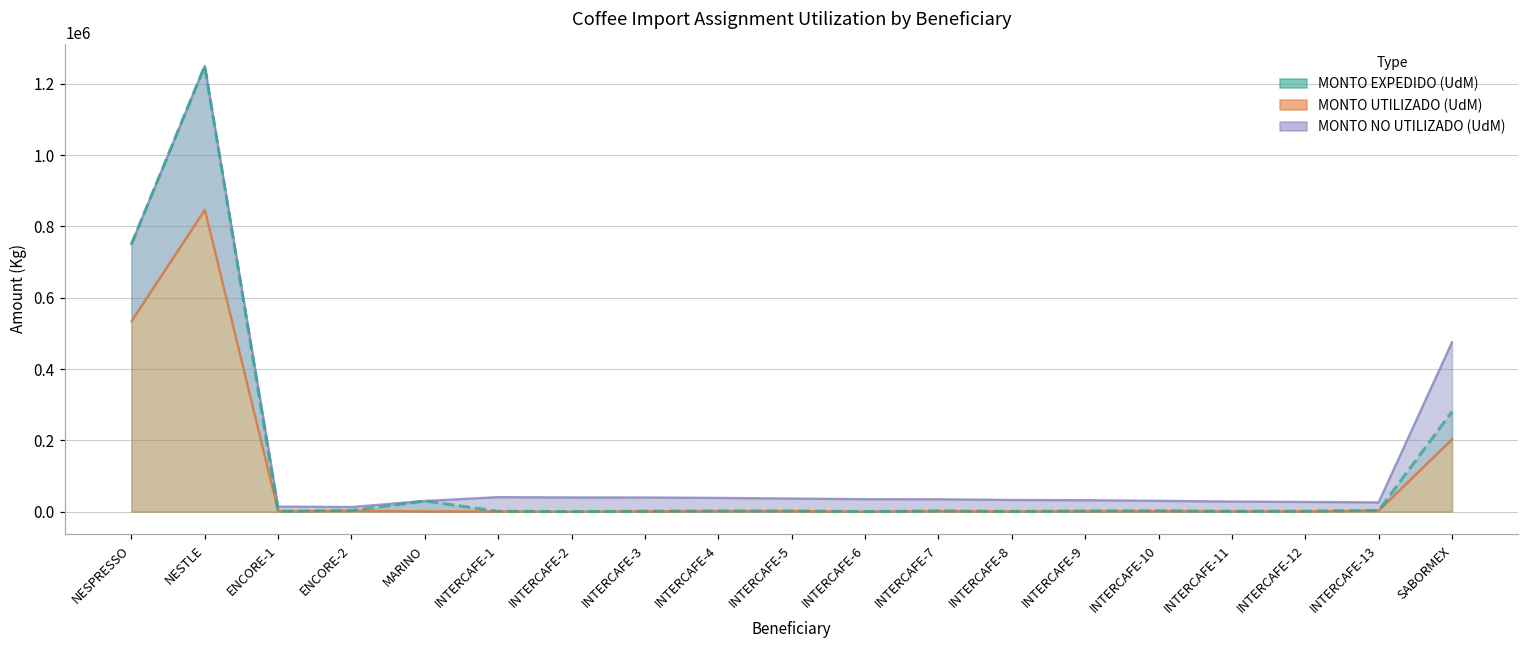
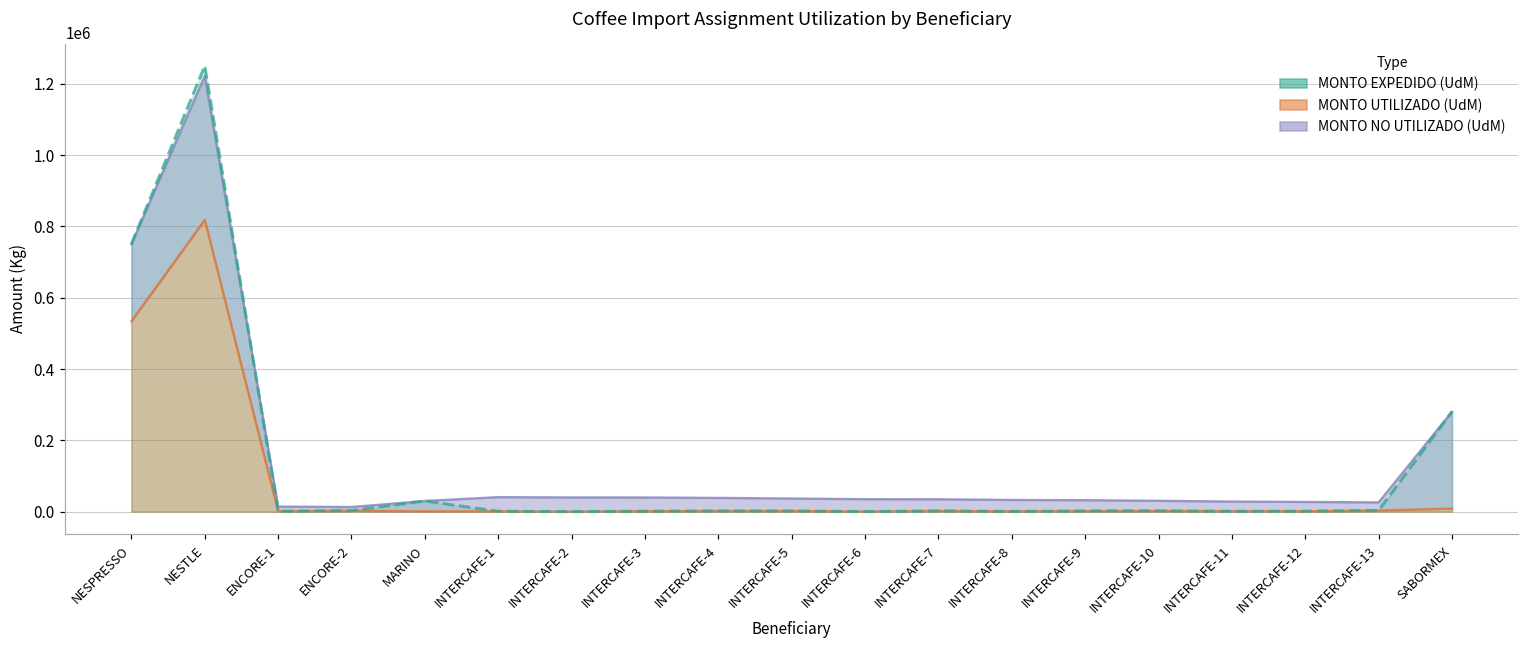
  {
    "MONTO UTILIZADO (UdM)": {
      "NESPRESSO": 530000,
-     "NESTLE": 850000,
+     "NESTLE": 820000,
      "MARINO": 0,
-     "SABORMEX": 200000
+     "SABORMEX": 10000
    }
  }
